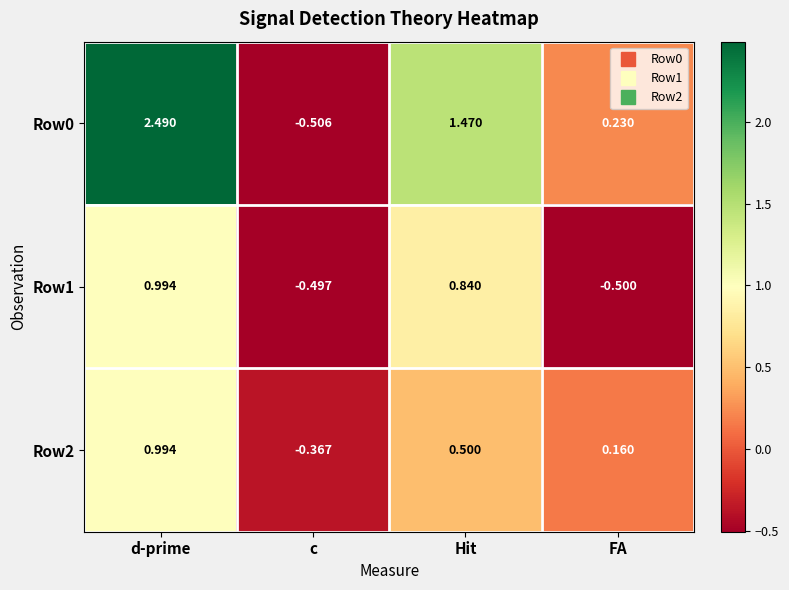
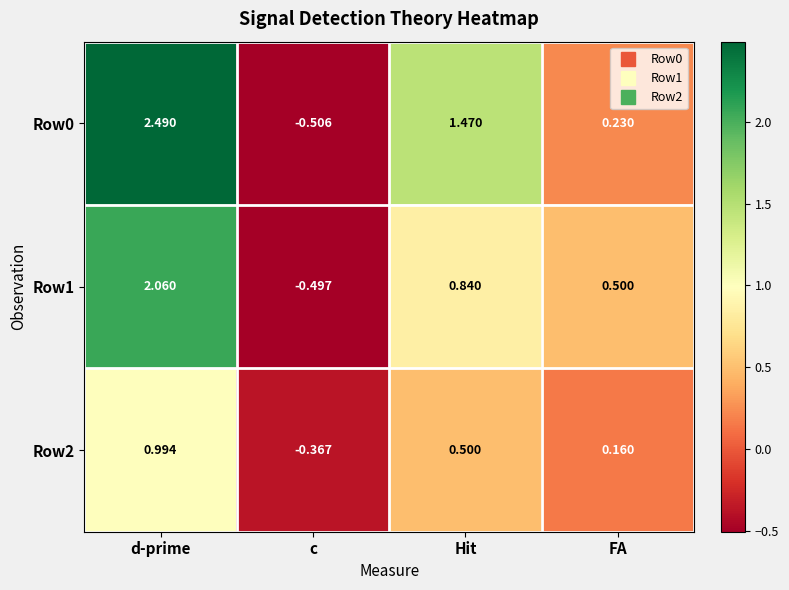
  {
    "Row0": {
      "d-prime": 2.490,
      "c": -0.506,
      "Hit": 1.470,
      "FA": 0.230
    },
    "Row1": {
-     "d-prime": 0.994,
+     "d-prime": 2.060,
      "c": -0.497,
      "Hit": 0.840,
-     "FA": -0.500
+     "FA": 0.500
    },
    "Row2": {
      "d-prime": 0.994,
      "c": -0.367,
      "Hit": 0.500,
      "FA": 0.160
    }
  }
